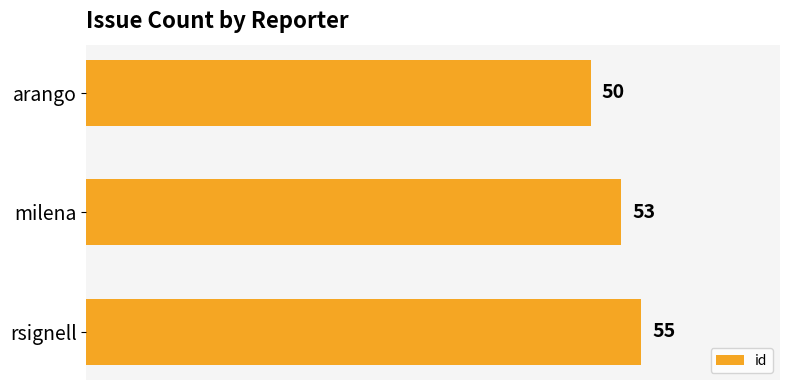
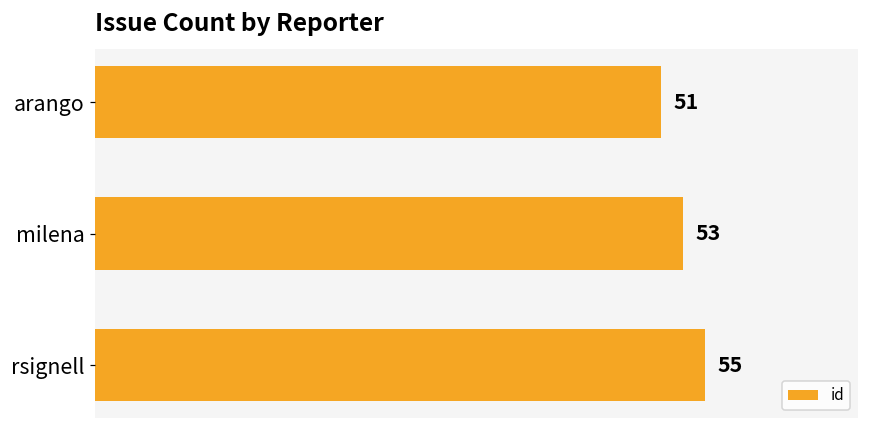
  {
-   "arango": 50,
+   "arango": 51,
    "milena": 53,
    "rsignell": 55
  }
